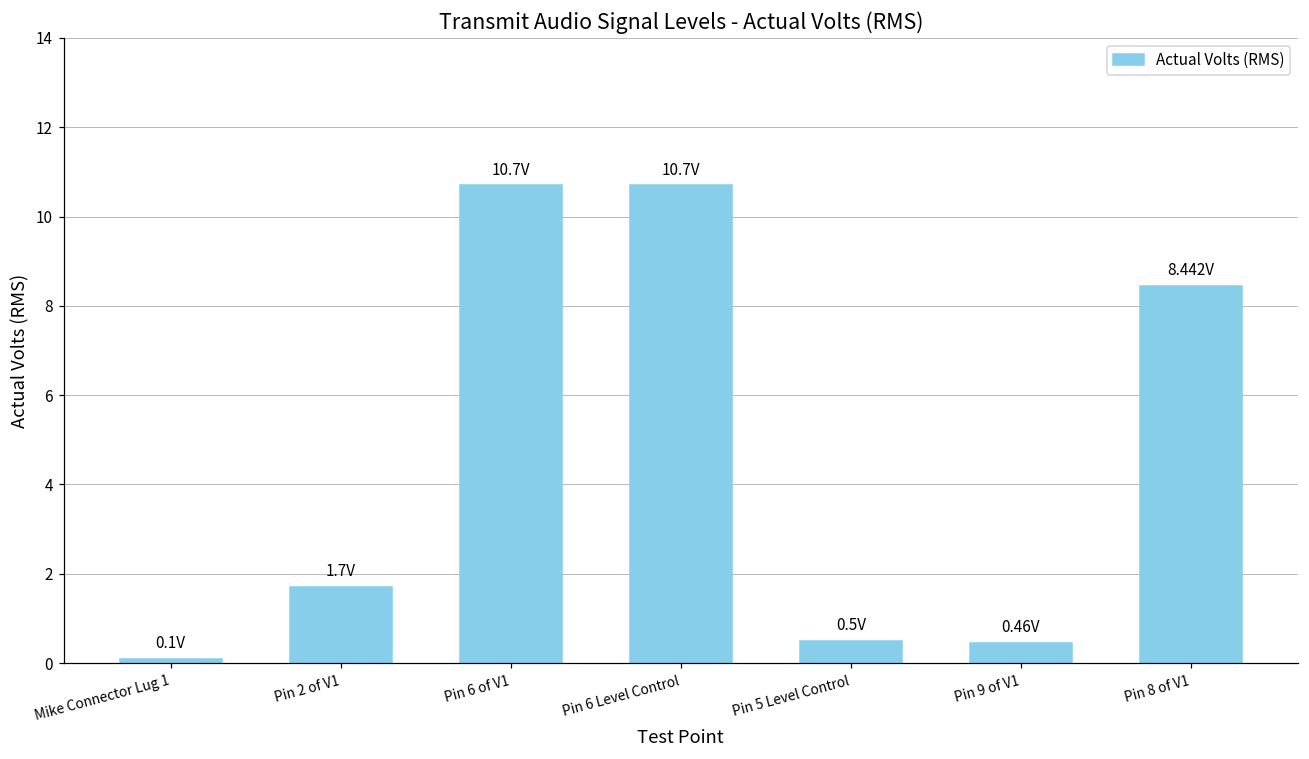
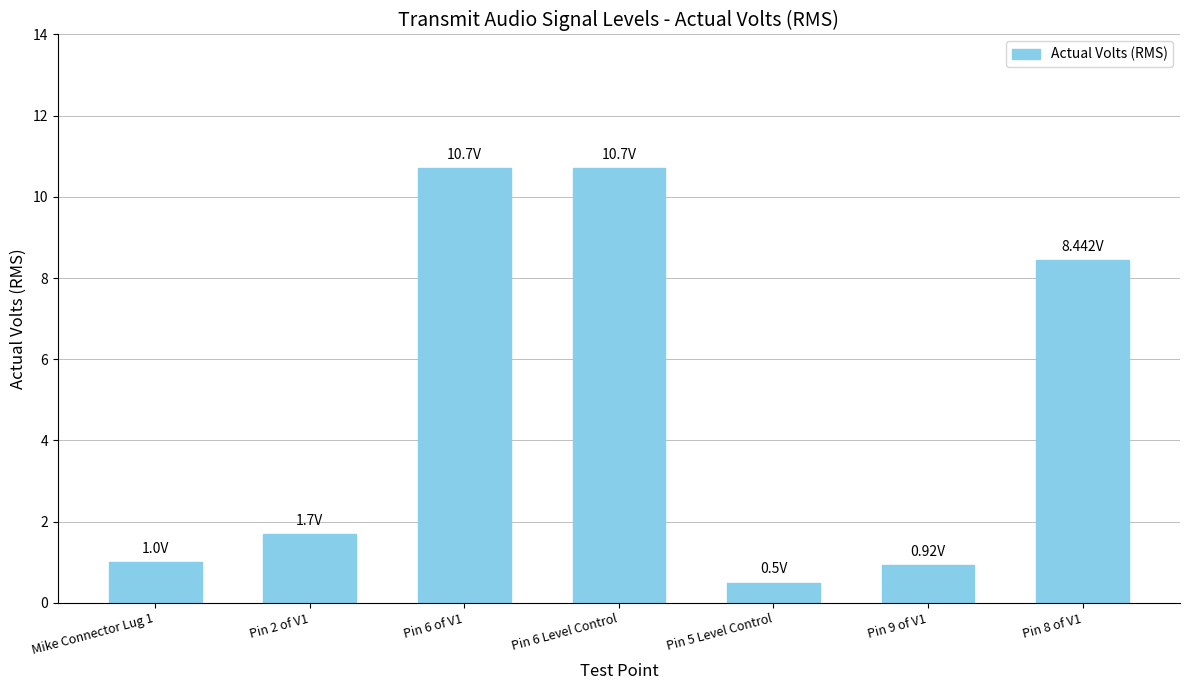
  {
-   "Mike Connector Lug 1": "0.1V",
+   "Mike Connector Lug 1": "1.0V",
    "Pin 2 of V1": "1.7V",
    "Pin 6 of V1": "10.7V",
    "Pin 6 Level Control": "10.7V",
    "Pin 5 Level Control": "0.5V",
-   "Pin 9 of V1": "0.46V",
+   "Pin 9 of V1": "0.92V",
    "Pin 8 of V1": "8.442V"
  }
